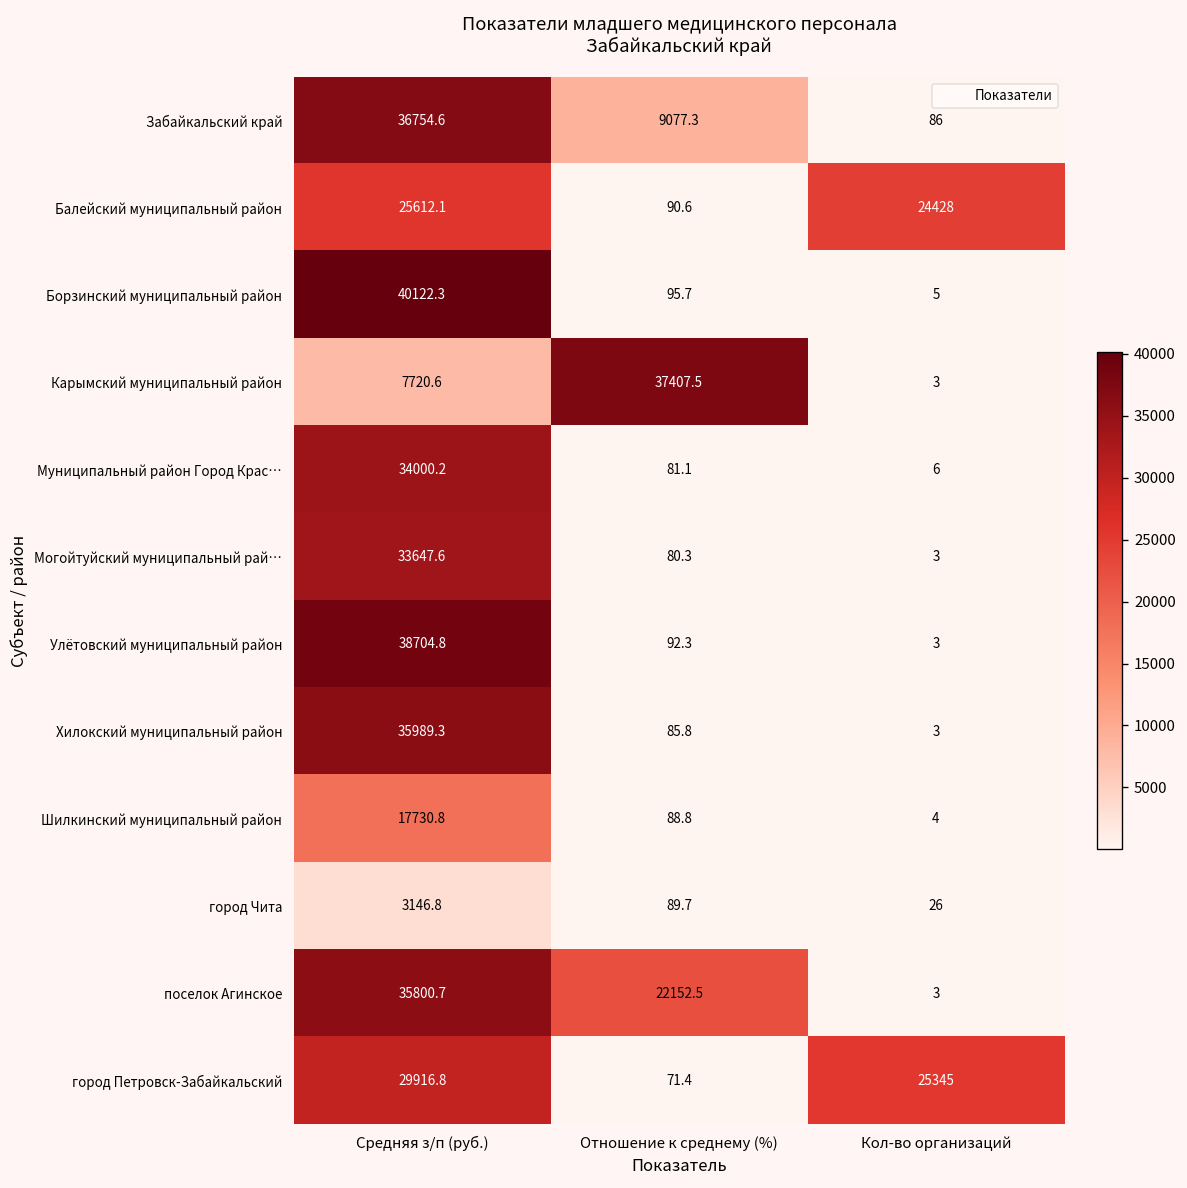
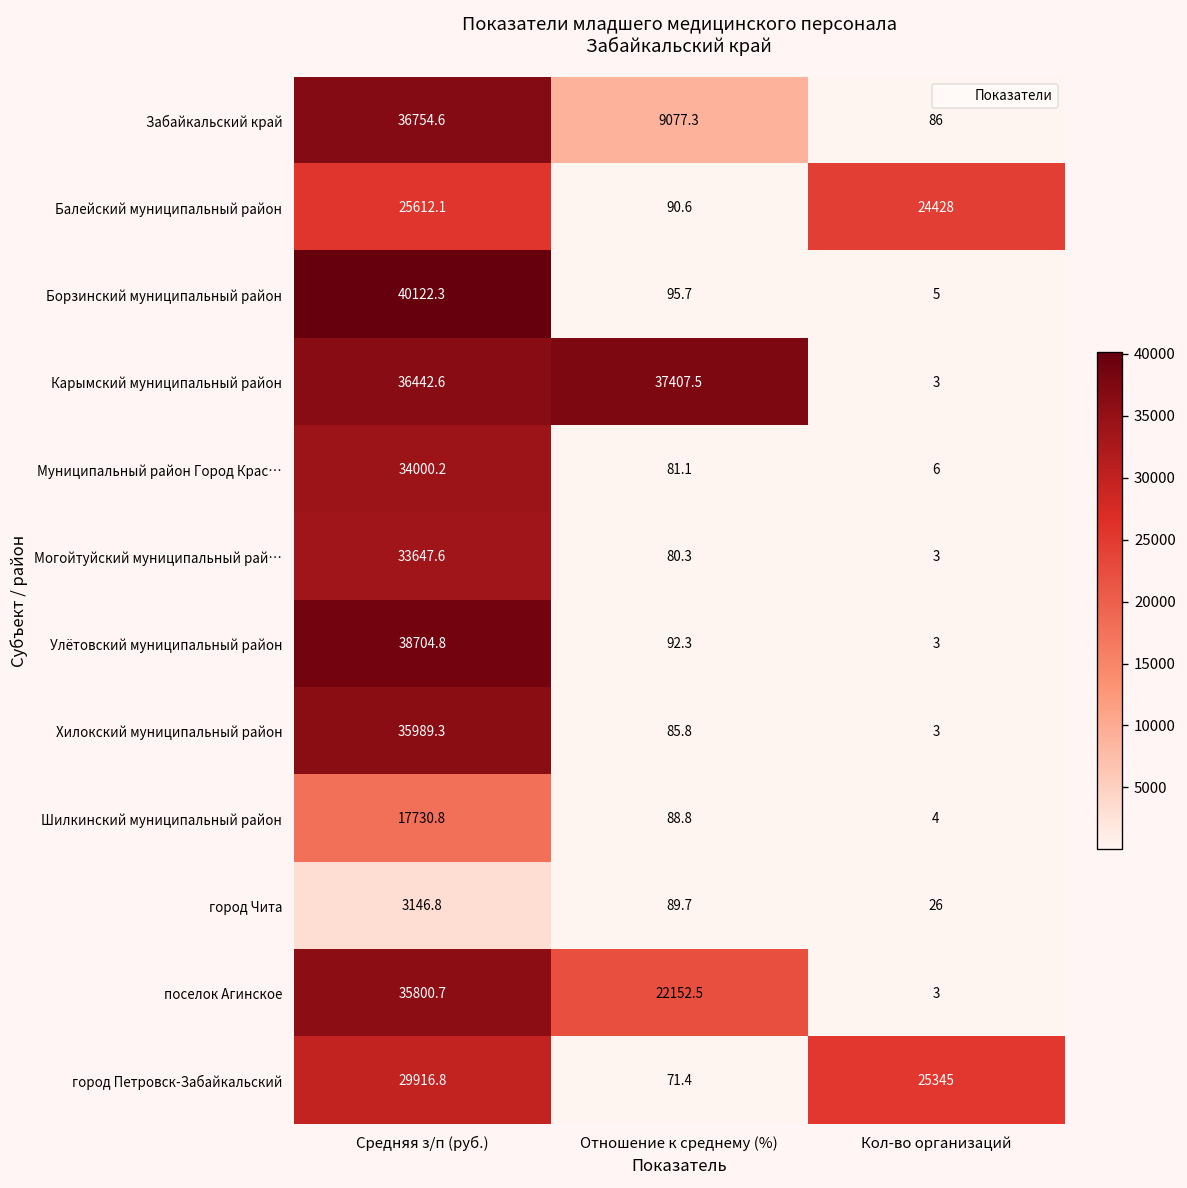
  {
    "Забайкальский край": {
      "Средняя з/п (руб.)": 36754.6,
      "Отношение к среднему (%)": 9077.3,
      "Кол-во организаций": 86
    },
    "Балейский муниципальный район": {
      "Средняя з/п (руб.)": 25612.1,
      "Отношение к среднему (%)": 90.6,
      "Кол-во организаций": 24428
    },
    "Борзинский муниципальный район": {
      "Средняя з/п (руб.)": 40122.3,
      "Отношение к среднему (%)": 95.7,
      "Кол-во организаций": 5
    },
    "Карымский муниципальный район": {
-     "Средняя з/п (руб.)": 7720.6,
+     "Средняя з/п (руб.)": 36442.6,
      "Отношение к среднему (%)": 37407.5,
      "Кол-во организаций": 3
    },
    "Муниципальный район Город Крас…": {
      "Средняя з/п (руб.)": 34000.2,
      "Отношение к среднему (%)": 81.1,
      "Кол-во организаций": 6
    },
    "Могойтуйский муниципальный рай…": {
      "Средняя з/п (руб.)": 33647.6,
      "Отношение к среднему (%)": 80.3,
      "Кол-во организаций": 3
    },
    "Улётовский муниципальный район": {
      "Средняя з/п (руб.)": 38704.8,
      "Отношение к среднему (%)": 92.3,
      "Кол-во организаций": 3
    },
    "Хилокский муниципальный район": {
      "Средняя з/п (руб.)": 35989.3,
      "Отношение к среднему (%)": 85.8,
      "Кол-во организаций": 3
    },
    "Шилкинский муниципальный район": {
      "Средняя з/п (руб.)": 17730.8,
      "Отношение к среднему (%)": 88.8,
      "Кол-во организаций": 4
    },
    "город Чита": {
      "Средняя з/п (руб.)": 3146.8,
      "Отношение к среднему (%)": 89.7,
      "Кол-во организаций": 26
    },
    "поселок Агинское": {
      "Средняя з/п (руб.)": 35800.7,
      "Отношение к среднему (%)": 22152.5,
      "Кол-во организаций": 3
    },
    "город Петровск-Забайкальский": {
      "Средняя з/п (руб.)": 29916.8,
      "Отношение к среднему (%)": 71.4,
      "Кол-во организаций": 25345
    }
  }
